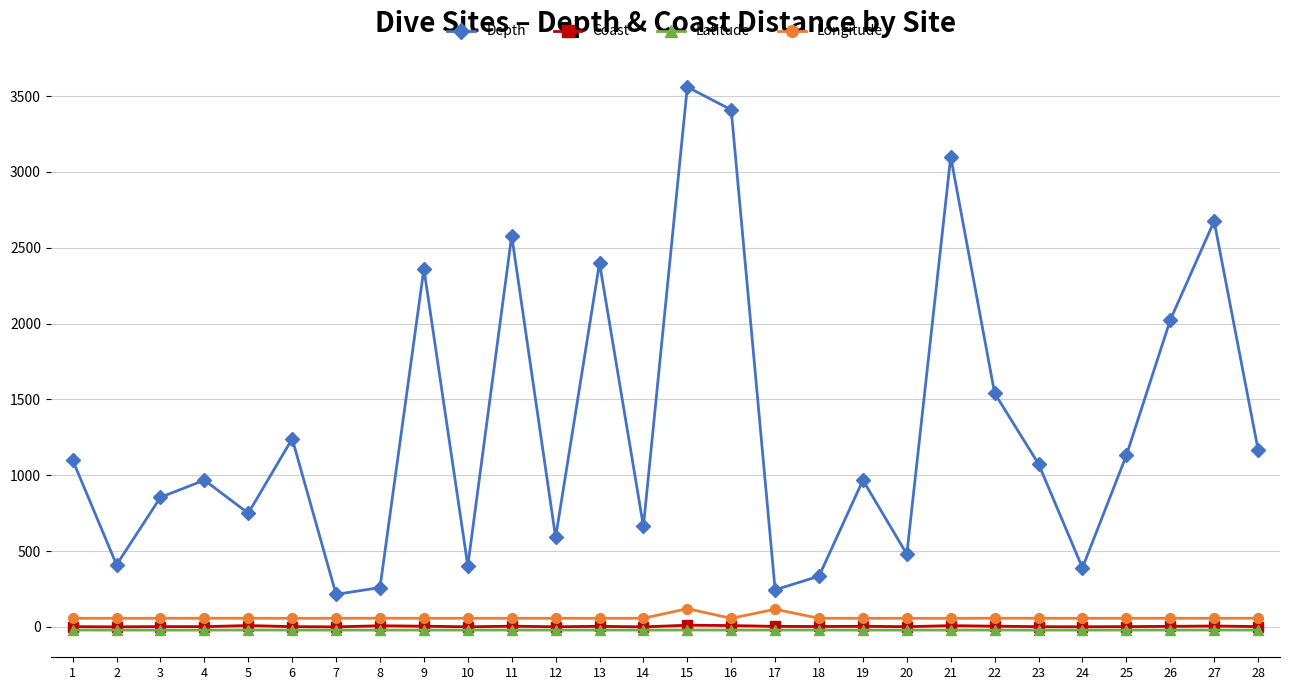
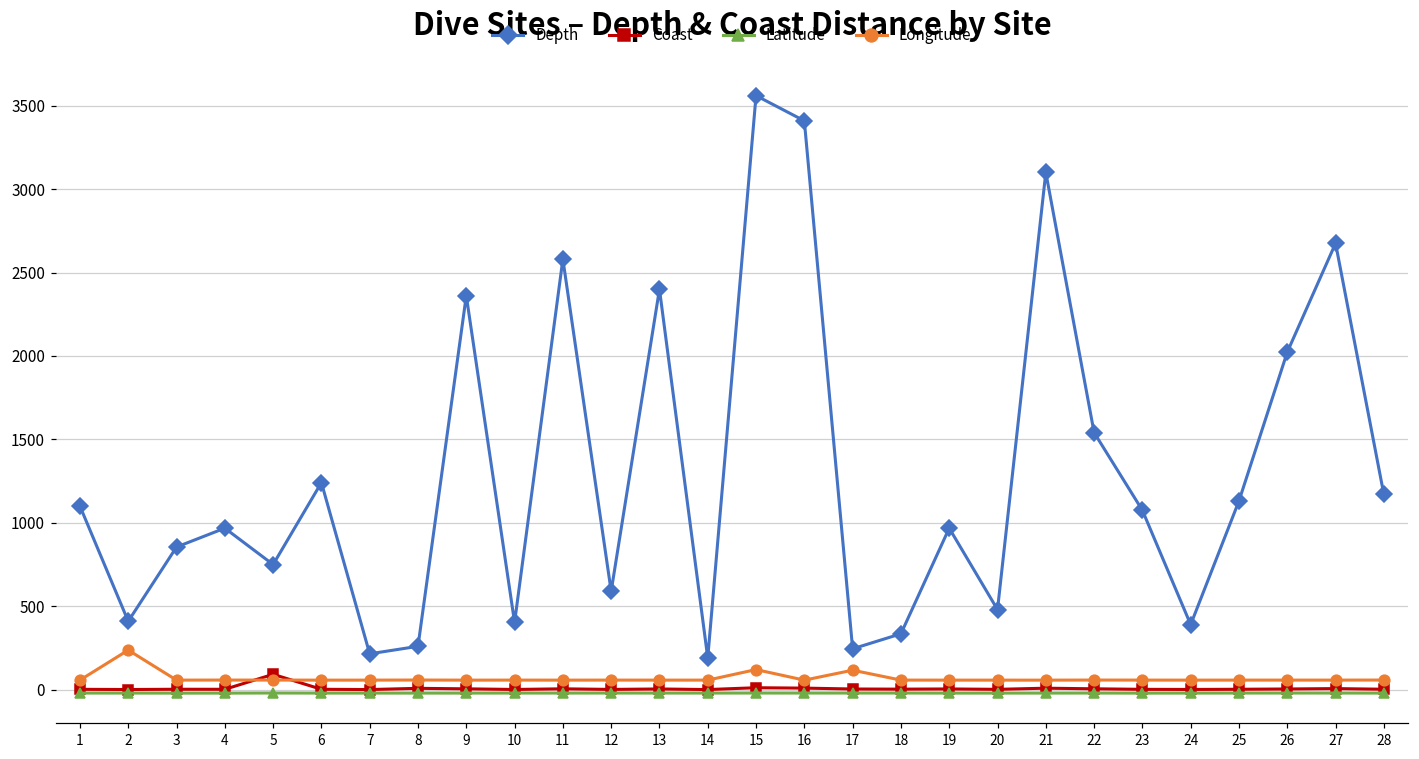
  {
    "Depth": {
      "1": 1100,
      "2": 410,
      "3": 860,
      "4": 970,
      "5": 750,
      "6": 1240,
      "7": 220,
      "8": 260,
      "9": 2360,
      "10": 400,
      "11": 2580,
      "12": 590,
      "13": 2400,
-     "14": 660,
+     "14": 190,
      "15": 3560,
      "16": 3410,
      "17": 250,
      "18": 340,
      "19": 970,
      "20": 480,
      "21": 3100,
      "22": 1540,
      "23": 1080,
      "24": 390,
      "25": 1130,
      "26": 2020,
      "27": 2680,
      "28": 1170
    },
    "Coast": {
      "1": 0,
      "2": 0,
      "3": 0,
      "4": 0,
-     "5": 10,
+     "5": 90,
      "6": 0,
      "7": 0,
      "8": 10,
      "9": 10,
      "10": 0,
      "11": 10,
      "12": 0,
      "13": 0,
      "14": 0,
      "15": 10,
      "16": 10,
      "17": 0,
      "18": 0,
      "19": 0,
      "20": 0,
      "21": 10,
      "22": 10,
      "23": 0,
      "24": 0,
      "25": 0,
      "26": 0,
      "27": 10,
      "28": 0
    },
    "Latitude": {
      "1": -20,
      "2": -20,
      "3": -20,
      "4": -20,
      "5": -20,
      "6": -20,
      "7": -20,
      "8": -20,
      "9": -20,
      "10": -20,
      "11": -20,
      "12": -20,
      "13": -20,
      "14": -20,
      "15": -20,
      "16": -20,
      "17": -20,
      "18": -20,
      "19": -20,
      "20": -20,
      "21": -20,
      "22": -20,
      "23": -20,
      "24": -20,
      "25": -20,
      "26": -20,
      "27": -20,
      "28": -20
    },
    "Longitude": {
      "1": 60,
-     "2": 60,
+     "2": 240,
      "3": 60,
      "4": 60,
      "5": 60,
      "6": 60,
      "7": 60,
      "8": 60,
      "9": 60,
      "10": 60,
      "11": 60,
      "12": 60,
      "13": 60,
      "14": 60,
      "15": 120,
      "16": 60,
      "17": 120,
      "18": 60,
      "19": 60,
      "20": 60,
      "21": 60,
      "22": 60,
      "23": 60,
      "24": 60,
      "25": 60,
      "26": 60,
      "27": 60,
      "28": 60
    }
  }
